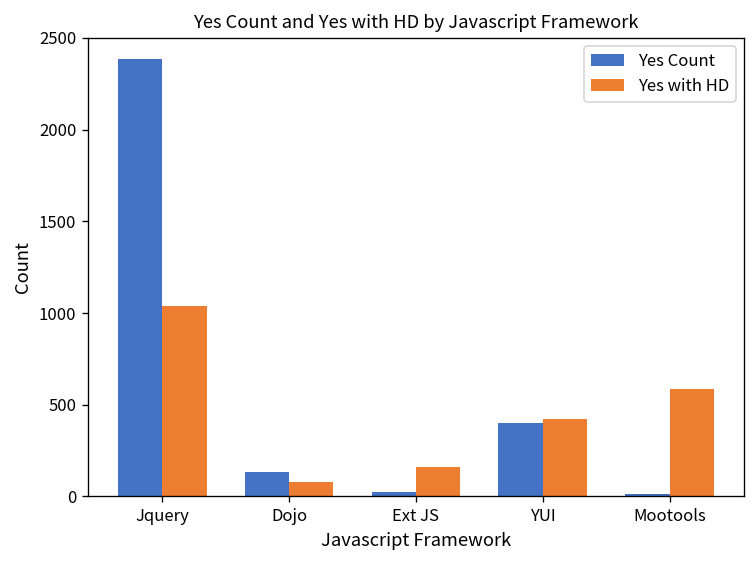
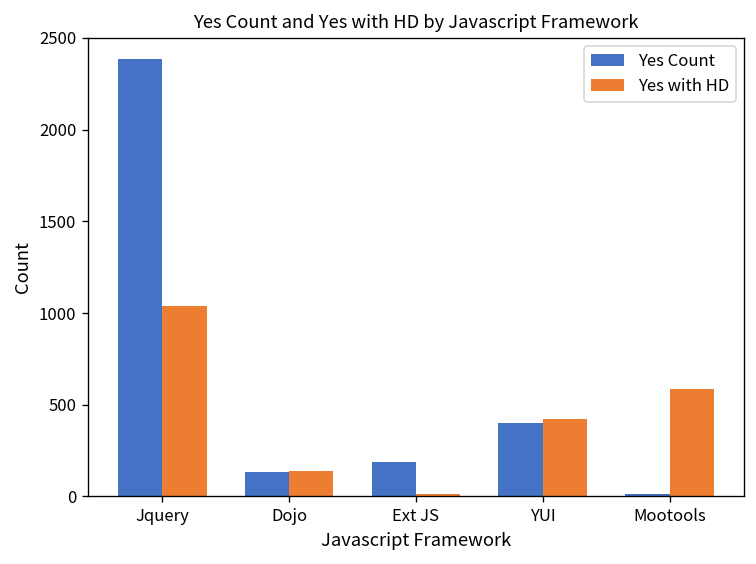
  {
    "Yes Count": {
      "Jquery": 2380,
      "Dojo": 130,
-     "Ext JS": 30,
+     "Ext JS": 190,
      "YUI": 400
    },
    "Yes with HD": {
      "Jquery": 1040,
-     "Dojo": 80,
-     "Ext JS": 160,
+     "Dojo": 140,
+     "Ext JS": 10,
      "YUI": 420,
      "Mootools": 590
    }
  }
